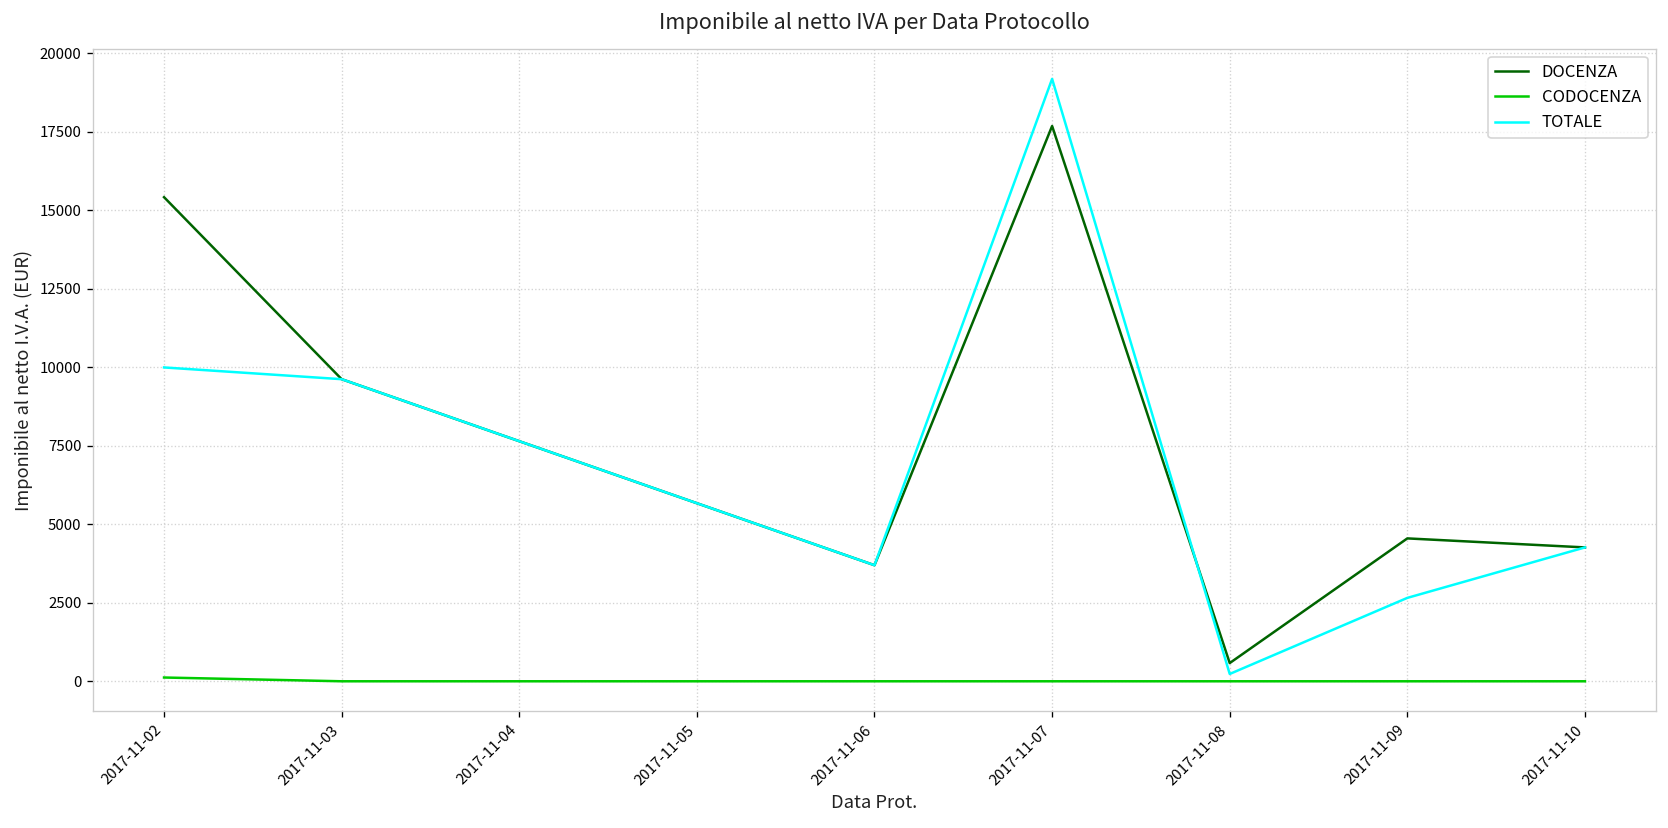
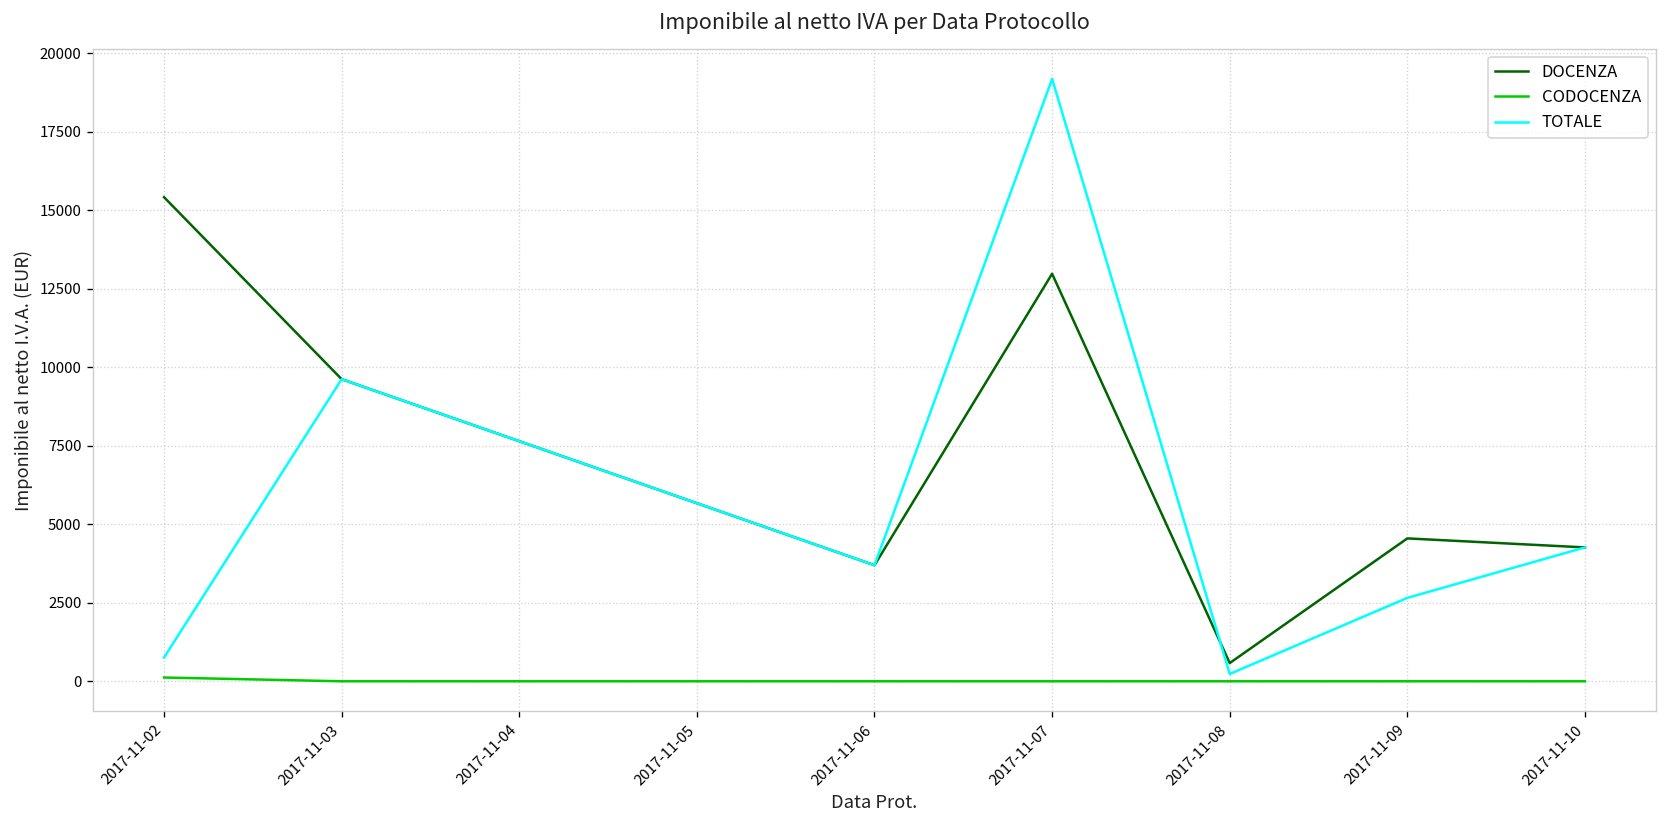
  {
    "DOCENZA": {
      "2017-11-02": 15400,
-     "2017-11-07": 17700,
+     "2017-11-07": 13000,
      "2017-11-08": 600,
      "2017-11-09": 4600
    },
    "CODOCENZA": {
      "2017-11-02": 100,
      "2017-11-03": 0,
      "2017-11-06": 0,
      "2017-11-07": 0,
      "2017-11-08": 0,
      "2017-11-09": 0,
      "2017-11-10": 0
    },
    "TOTALE": {
-     "2017-11-02": 10000,
+     "2017-11-02": 800,
      "2017-11-07": 19200,
      "2017-11-08": 200,
      "2017-11-09": 2700
    }
  }
